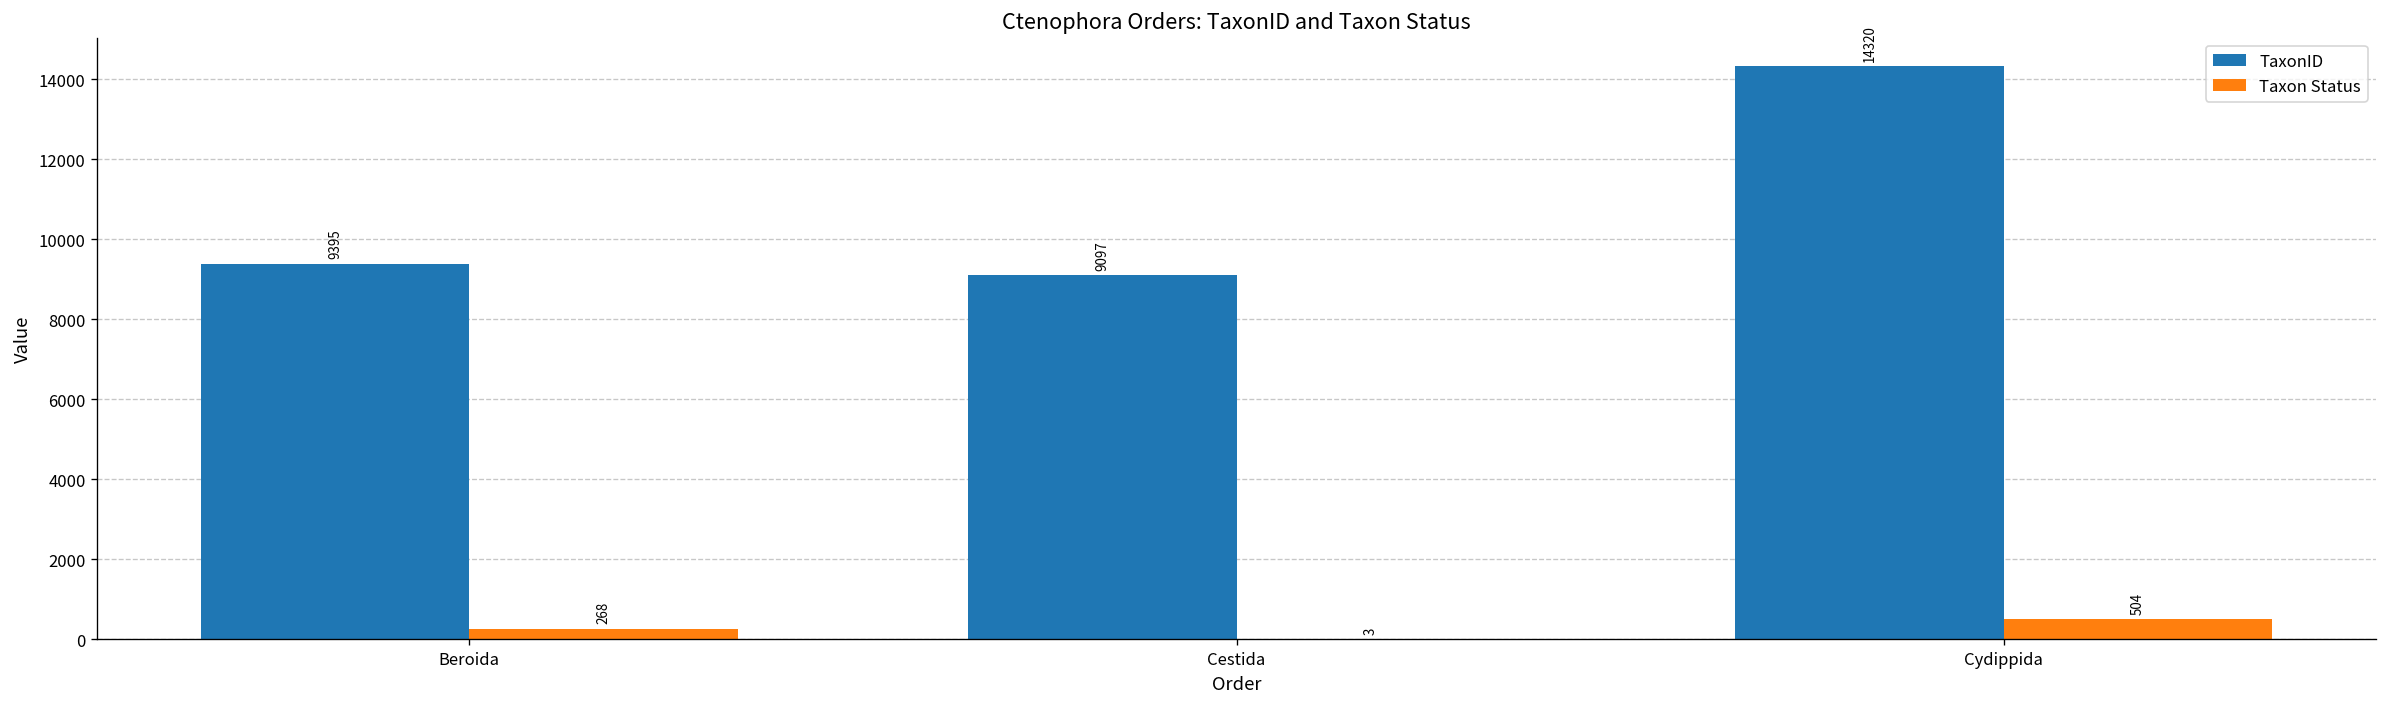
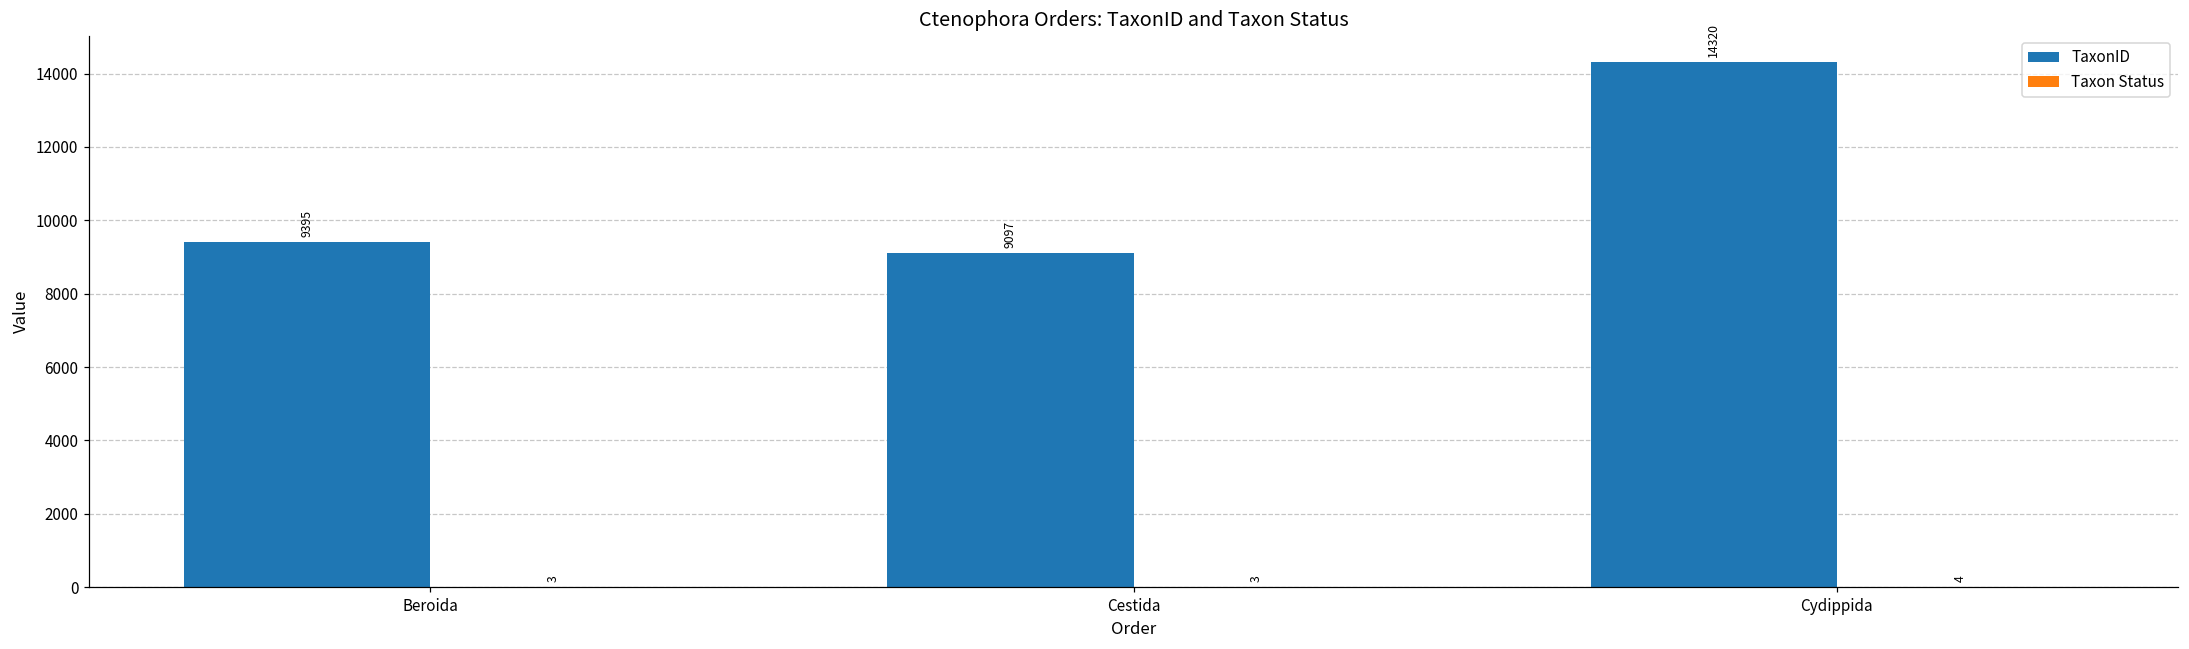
  {
    "TaxonID": {
      "Beroida": 9395,
      "Cestida": 9097,
      "Cydippida": 14320
    },
    "Taxon Status": {
-     "Beroida": 268,
+     "Beroida": 3,
      "Cestida": 3,
-     "Cydippida": 504
+     "Cydippida": 4
    }
  }
